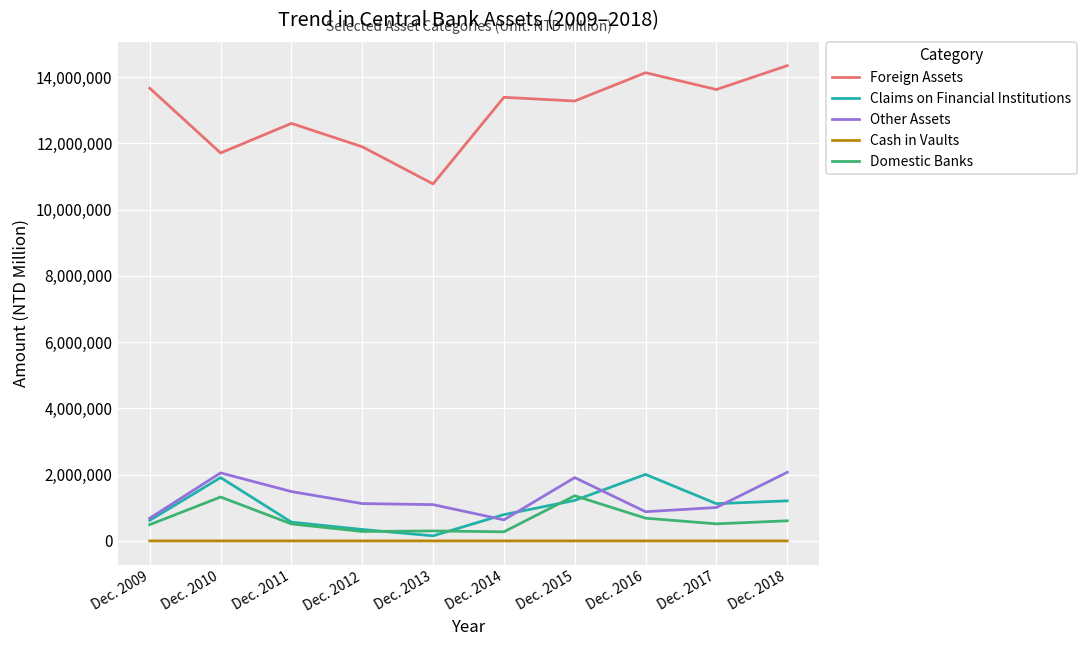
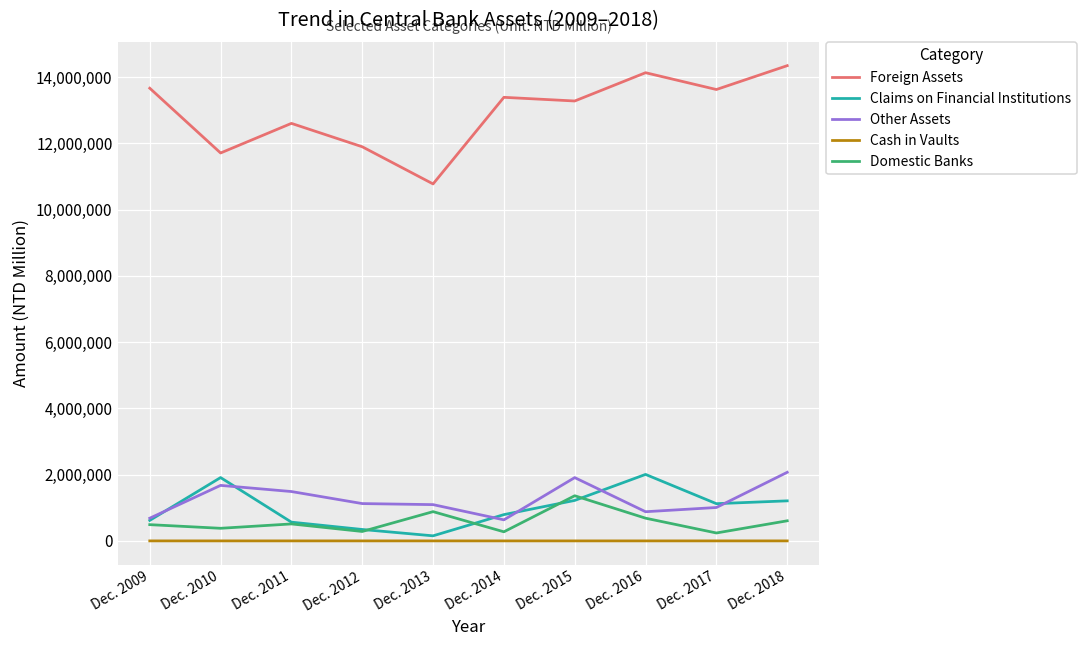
  {
    "Foreign Assets": {
      "Dec. 2009": "13,700,000",
      "Dec. 2010": "11,700,000",
      "Dec. 2011": "12,600,000",
      "Dec. 2012": "11,900,000",
      "Dec. 2013": "10,800,000",
      "Dec. 2014": "13,400,000",
      "Dec. 2015": "13,300,000",
      "Dec. 2016": "14,100,000",
      "Dec. 2017": "13,600,000",
      "Dec. 2018": "14,300,000"
    },
    "Claims on Financial Institutions": {
      "Dec. 2010": "1,900,000",
      "Dec. 2013": "200,000",
      "Dec. 2014": "800,000",
      "Dec. 2015": "1,200,000",
      "Dec. 2016": "2,000,000",
      "Dec. 2017": "1,100,000",
      "Dec. 2018": "1,200,000"
    },
    "Other Assets": {
-     "Dec. 2010": "2,100,000",
+     "Dec. 2010": "1,700,000",
      "Dec. 2011": "1,500,000",
      "Dec. 2012": "1,100,000",
      "Dec. 2013": "1,100,000",
      "Dec. 2014": "600,000",
      "Dec. 2015": "1,900,000",
      "Dec. 2016": "900,000",
      "Dec. 2017": "1,000,000",
      "Dec. 2018": "2,100,000"
    },
    "Cash in Vaults": {
      "Dec. 2009": "0",
      "Dec. 2010": "0",
      "Dec. 2011": "0",
      "Dec. 2012": "0",
      "Dec. 2013": "0",
      "Dec. 2014": "0",
      "Dec. 2015": "0",
      "Dec. 2016": "0",
      "Dec. 2017": "0",
      "Dec. 2018": "0"
    },
    "Domestic Banks": {
      "Dec. 2009": "500,000",
-     "Dec. 2010": "1,300,000",
-     "Dec. 2013": "300,000",
+     "Dec. 2010": "400,000",
+     "Dec. 2013": "900,000",
      "Dec. 2014": "300,000",
      "Dec. 2015": "1,400,000",
      "Dec. 2016": "700,000",
-     "Dec. 2017": "500,000",
+     "Dec. 2017": "200,000",
      "Dec. 2018": "600,000"
    }
  }
